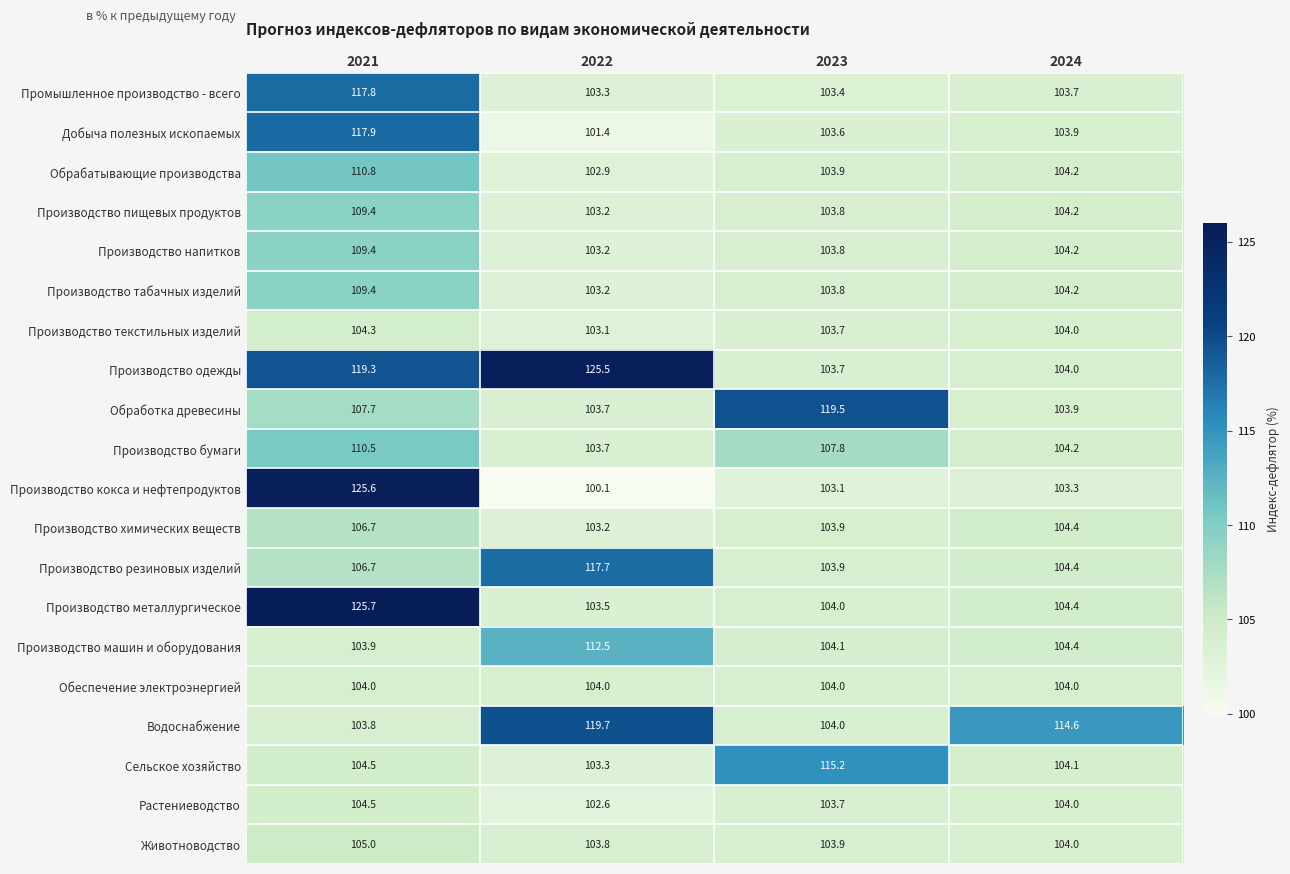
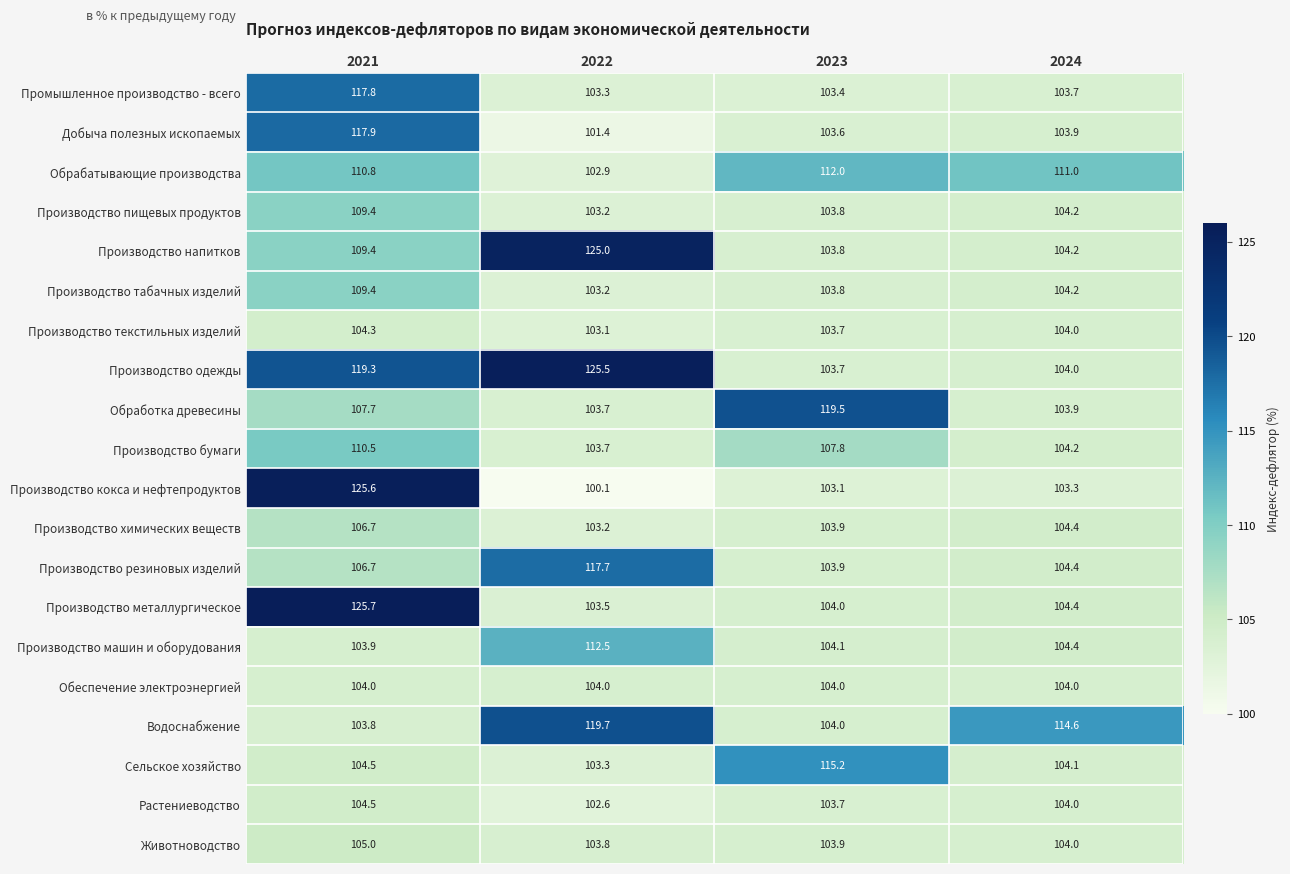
  {
    "Промышленное производство - всего": {
      "2021": 117.8,
      "2022": 103.3,
      "2023": 103.4,
      "2024": 103.7
    },
    "Добыча полезных ископаемых": {
      "2021": 117.9,
      "2022": 101.4,
      "2023": 103.6,
      "2024": 103.9
    },
    "Обрабатывающие производства": {
      "2021": 110.8,
      "2022": 102.9,
-     "2023": 103.9,
-     "2024": 104.2
+     "2023": 112.0,
+     "2024": 111.0
    },
    "Производство пищевых продуктов": {
      "2021": 109.4,
      "2022": 103.2,
      "2023": 103.8,
      "2024": 104.2
    },
    "Производство напитков": {
      "2021": 109.4,
-     "2022": 103.2,
+     "2022": 125.0,
      "2023": 103.8,
      "2024": 104.2
    },
    "Производство табачных изделий": {
      "2021": 109.4,
      "2022": 103.2,
      "2023": 103.8,
      "2024": 104.2
    },
    "Производство текстильных изделий": {
      "2021": 104.3,
      "2022": 103.1,
      "2023": 103.7,
      "2024": 104.0
    },
    "Производство одежды": {
      "2021": 119.3,
      "2022": 125.5,
      "2023": 103.7,
      "2024": 104.0
    },
    "Обработка древесины": {
      "2021": 107.7,
      "2022": 103.7,
      "2023": 119.5,
      "2024": 103.9
    },
    "Производство бумаги": {
      "2021": 110.5,
      "2022": 103.7,
      "2023": 107.8,
      "2024": 104.2
    },
    "Производство кокса и нефтепродуктов": {
      "2021": 125.6,
      "2022": 100.1,
      "2023": 103.1,
      "2024": 103.3
    },
    "Производство химических веществ": {
      "2021": 106.7,
      "2022": 103.2,
      "2023": 103.9,
      "2024": 104.4
    },
    "Производство резиновых изделий": {
      "2021": 106.7,
      "2022": 117.7,
      "2023": 103.9,
      "2024": 104.4
    },
    "Производство металлургическое": {
      "2021": 125.7,
      "2022": 103.5,
      "2023": 104.0,
      "2024": 104.4
    },
    "Производство машин и оборудования": {
      "2021": 103.9,
      "2022": 112.5,
      "2023": 104.1,
      "2024": 104.4
    },
    "Обеспечение электроэнергией": {
      "2021": 104.0,
      "2022": 104.0,
      "2023": 104.0,
      "2024": 104.0
    },
    "Водоснабжение": {
      "2021": 103.8,
      "2022": 119.7,
      "2023": 104.0,
      "2024": 114.6
    },
    "Сельское хозяйство": {
      "2021": 104.5,
      "2022": 103.3,
      "2023": 115.2,
      "2024": 104.1
    },
    "Растениеводство": {
      "2021": 104.5,
      "2022": 102.6,
      "2023": 103.7,
      "2024": 104.0
    },
    "Животноводство": {
      "2021": 105.0,
      "2022": 103.8,
      "2023": 103.9,
      "2024": 104.0
    }
  }
